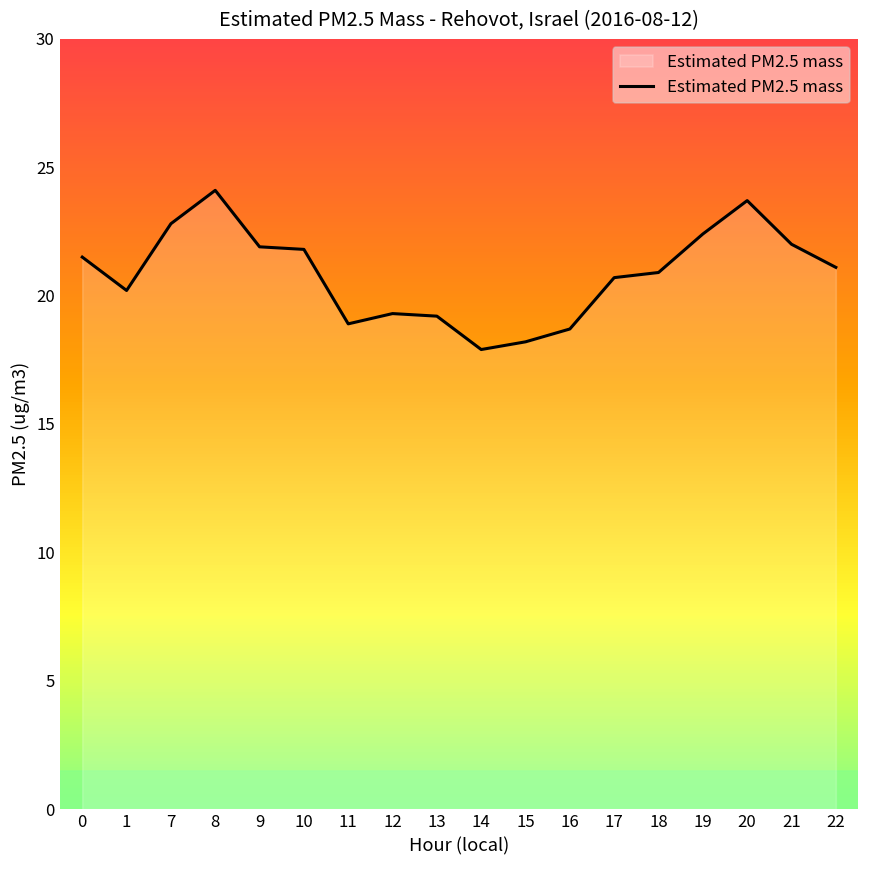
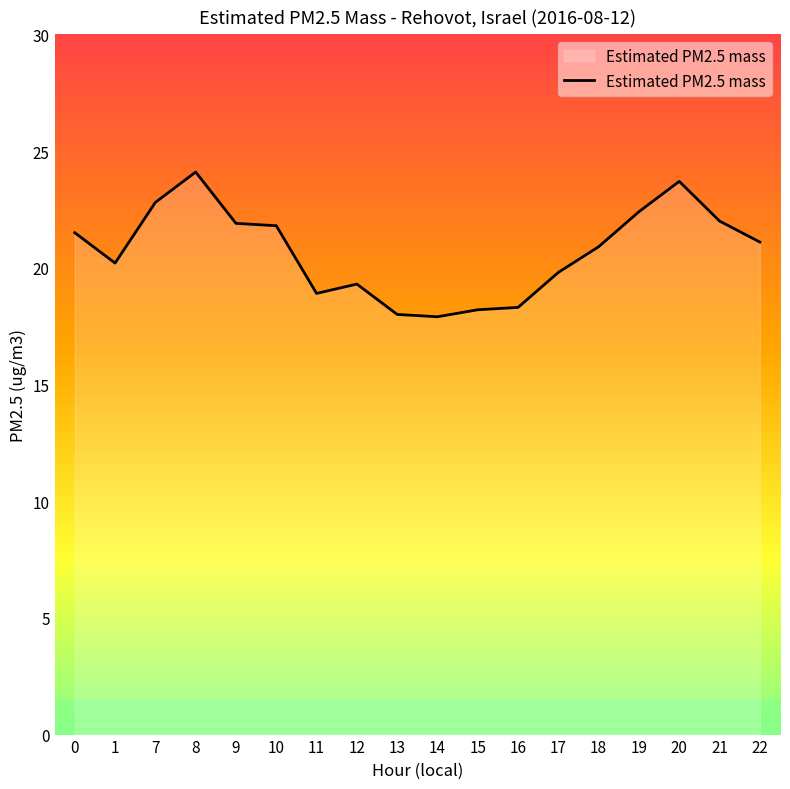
  {
    "0": 21.5,
    "1": 20.2,
    "7": 22.8,
    "8": 24.1,
    "9": 21.9,
    "10": 21.8,
    "11": 18.9,
    "12": 19.3,
-   "13": 19.2,
+   "13": 18.0,
    "14": 17.9,
    "15": 18.2,
-   "16": 18.7,
-   "17": 20.7,
+   "16": 18.3,
+   "17": 19.8,
    "18": 20.9,
    "19": 22.4,
    "20": 23.7,
    "21": 22.0,
    "22": 21.1
  }
